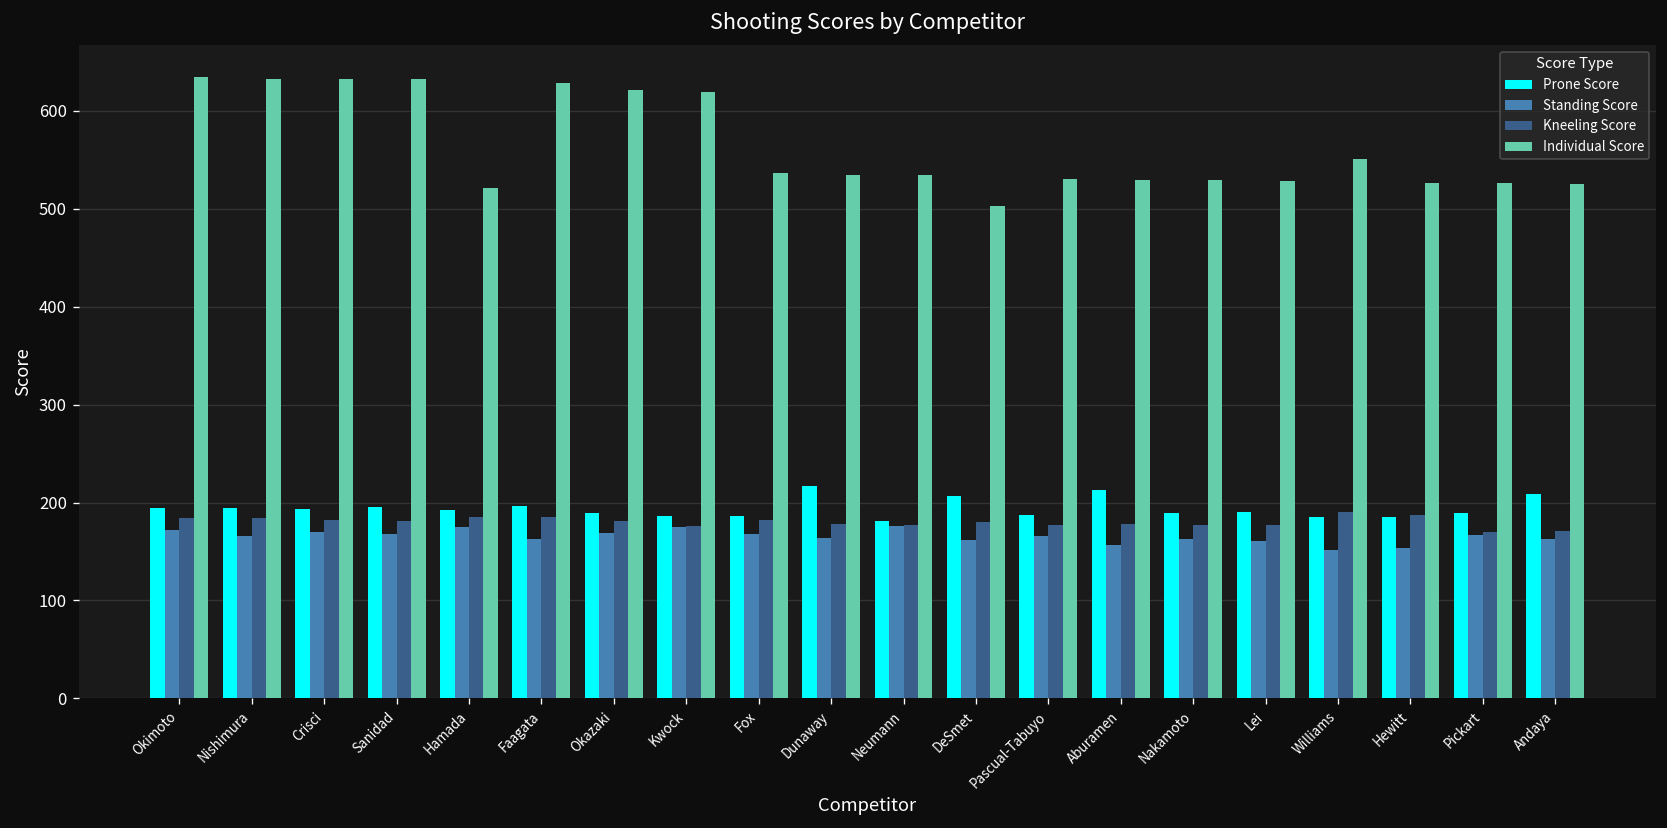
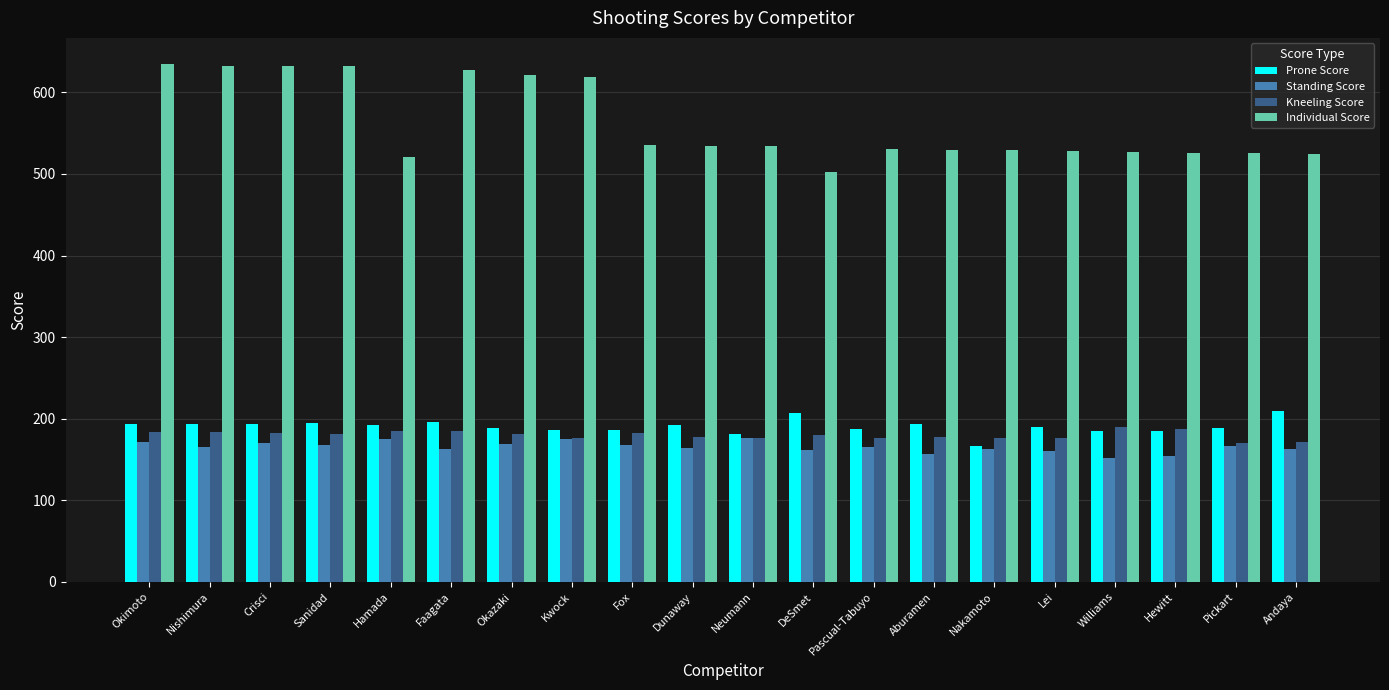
  {
    "Prone Score": {
      "Okimoto": 190,
      "Nishimura": 190,
      "Crisci": 190,
      "Sanidad": 200,
      "Hamada": 190,
      "Faagata": 200,
      "Okazaki": 190,
      "Kwock": 190,
      "Fox": 190,
-     "Dunaway": 220,
+     "Dunaway": 190,
      "Neumann": 180,
      "DeSmet": 210,
      "Pascual-Tabuyo": 190,
-     "Aburamen": 210,
-     "Nakamoto": 190,
+     "Aburamen": 190,
+     "Nakamoto": 170,
      "Lei": 190,
      "Williams": 190,
      "Hewitt": 190,
      "Pickart": 190,
      "Andaya": 210
    },
    "Individual Score": {
      "Okimoto": 640,
      "Nishimura": 630,
      "Crisci": 630,
      "Sanidad": 630,
      "Hamada": 520,
      "Faagata": 630,
      "Okazaki": 620,
      "Kwock": 620,
      "Fox": 540,
      "Dunaway": 530,
      "Neumann": 530,
      "DeSmet": 500,
      "Pascual-Tabuyo": 530,
      "Aburamen": 530,
      "Nakamoto": 530,
      "Lei": 530,
-     "Williams": 550,
+     "Williams": 530,
      "Hewitt": 530,
      "Pickart": 530,
      "Andaya": 530
    }
  }
